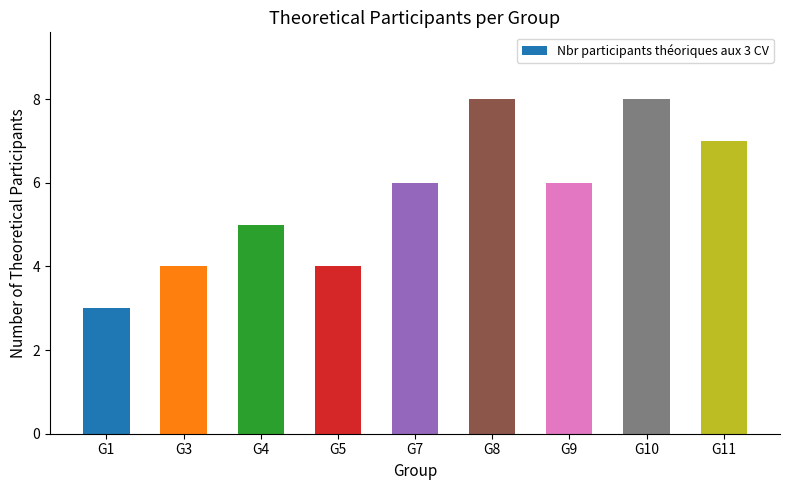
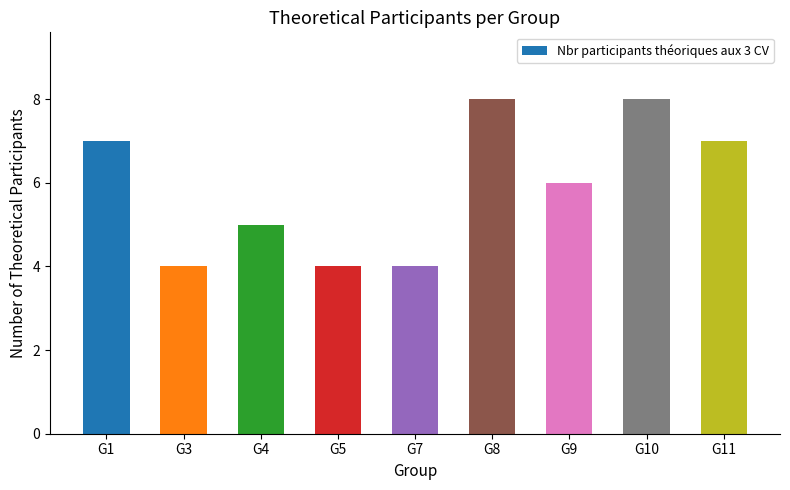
  {
-   "G1": 3,
+   "G1": 7,
    "G3": 4,
    "G4": 5,
    "G5": 4,
-   "G7": 6,
+   "G7": 4,
    "G8": 8,
    "G9": 6,
    "G10": 8,
    "G11": 7
  }
